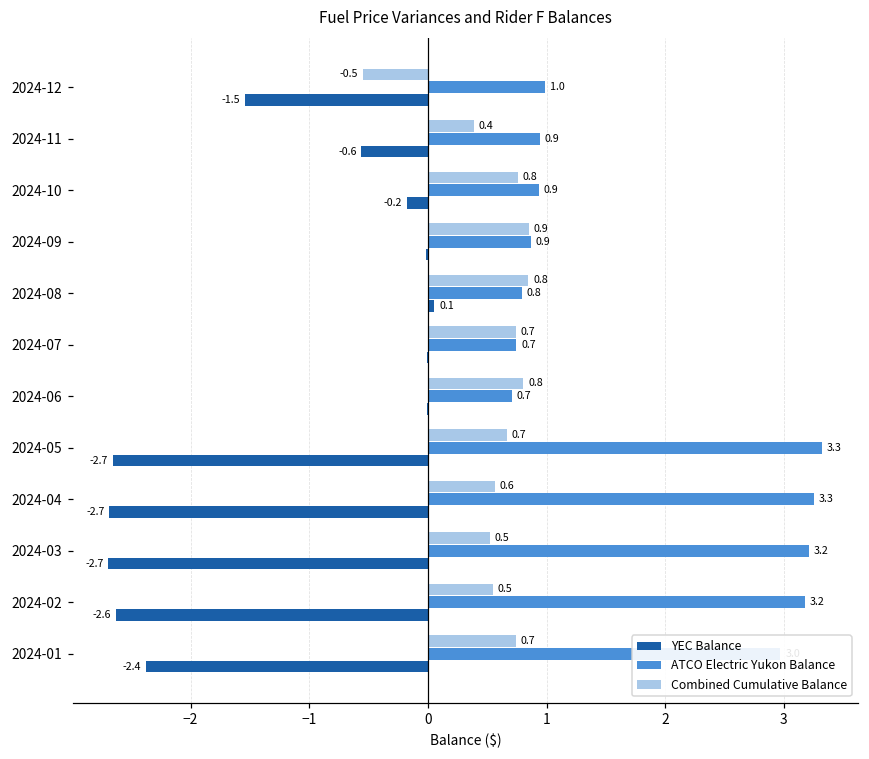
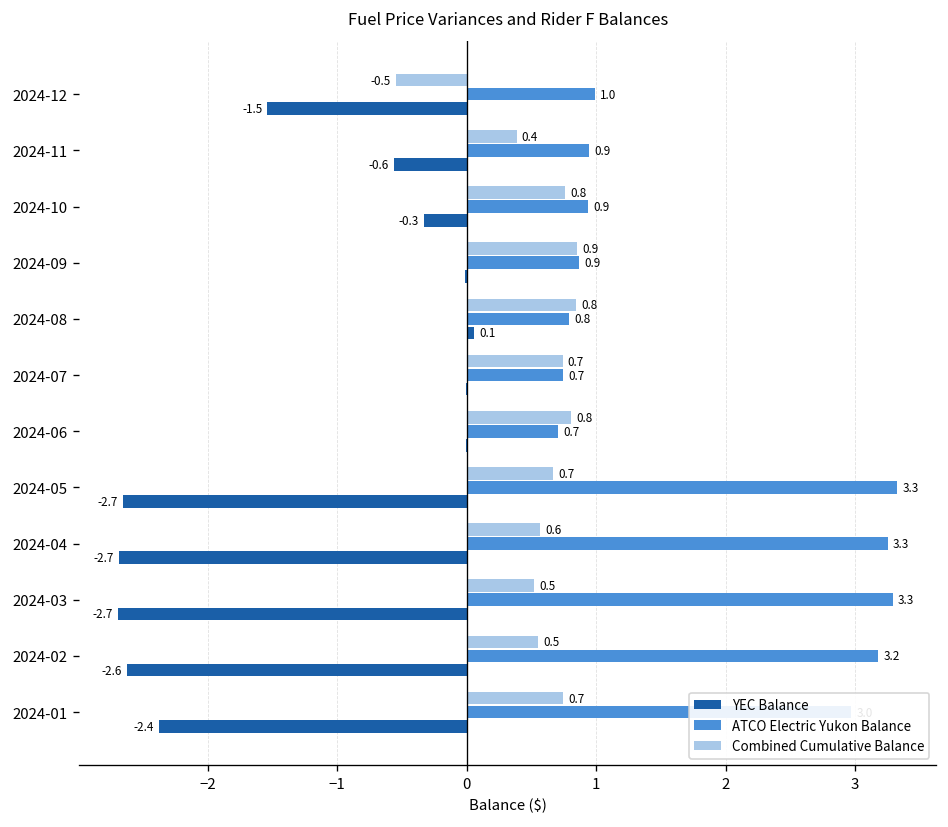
  {
    "YEC Balance": {
      "2024-12": -1.5,
      "2024-11": -0.6,
-     "2024-10": -0.2,
+     "2024-10": -0.3,
      "2024-08": 0.1,
      "2024-05": -2.7,
      "2024-04": -2.7,
      "2024-03": -2.7,
      "2024-02": -2.6,
      "2024-01": -2.4
    },
    "ATCO Electric Yukon Balance": {
      "2024-12": 1.0,
      "2024-11": 0.9,
      "2024-10": 0.9,
      "2024-09": 0.9,
      "2024-08": 0.8,
      "2024-07": 0.7,
      "2024-06": 0.7,
      "2024-05": 3.3,
      "2024-04": 3.3,
-     "2024-03": 3.2,
+     "2024-03": 3.3,
      "2024-02": 3.2
    },
    "Combined Cumulative Balance": {
      "2024-12": -0.5,
      "2024-11": 0.4,
      "2024-10": 0.8,
      "2024-09": 0.9,
      "2024-08": 0.8,
      "2024-07": 0.7,
      "2024-06": 0.8,
      "2024-05": 0.7,
      "2024-04": 0.6,
      "2024-03": 0.5,
      "2024-02": 0.5,
      "2024-01": 0.7
    }
  }
